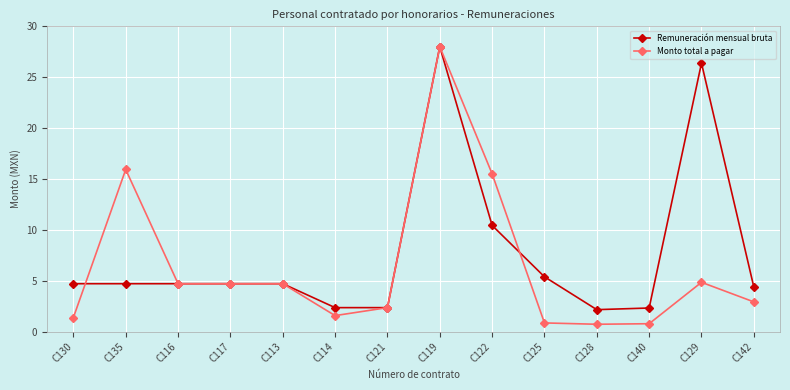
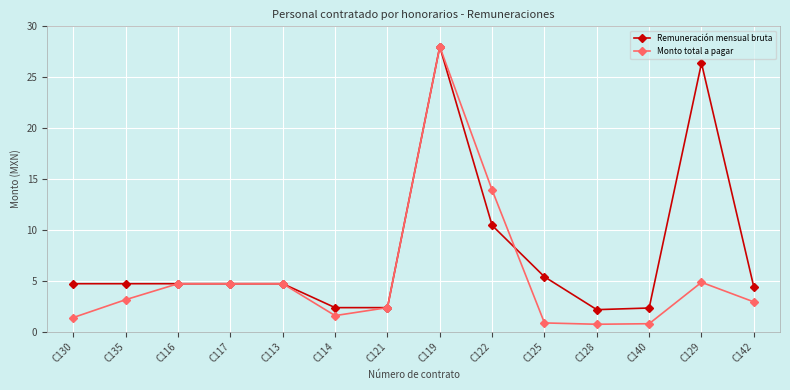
  {
    "Remuneración mensual bruta": {
      "C130": 4.7,
      "C135": 4.7,
      "C114": 2.4,
      "C122": 10.4,
      "C125": 5.4,
      "C128": 2.2,
      "C140": 2.3,
      "C129": 26.4,
      "C142": 4.4
    },
    "Monto total a pagar": {
      "C130": 1.4,
-     "C135": 15.9,
+     "C135": 3.1,
      "C114": 1.6,
-     "C122": 15.5,
+     "C122": 13.9,
      "C125": 0.8,
      "C128": 0.7,
      "C140": 0.8,
      "C129": 4.8,
      "C142": 2.9
    }
  }
